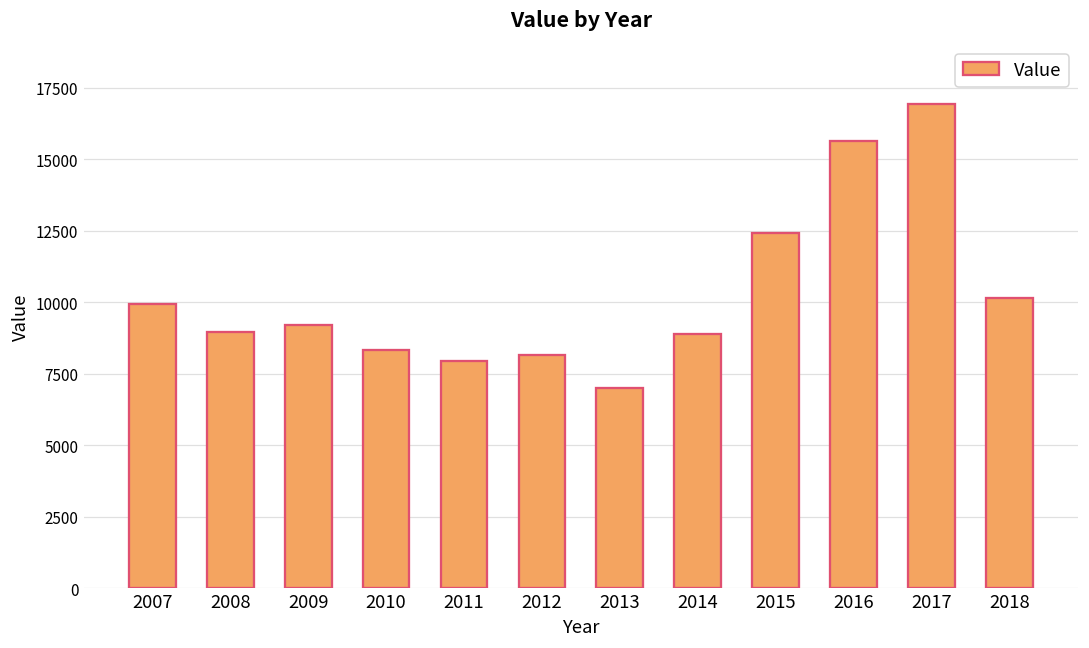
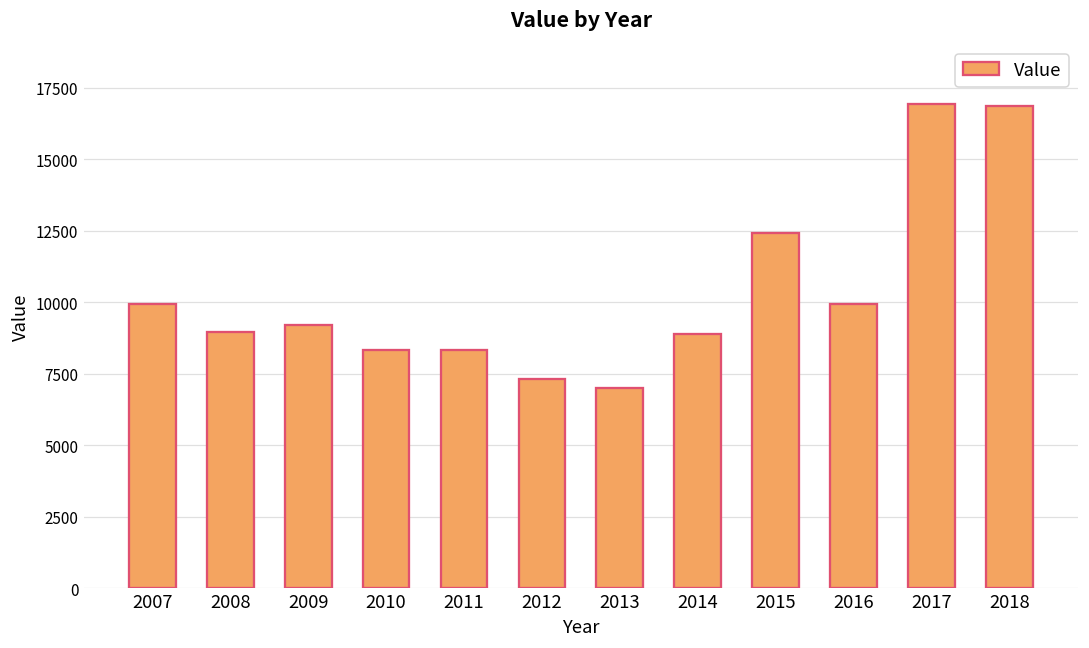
  {
    "2007": 9900,
    "2008": 9000,
    "2009": 9200,
    "2010": 8300,
-   "2011": 7900,
-   "2012": 8200,
+   "2011": 8300,
+   "2012": 7300,
    "2013": 7000,
    "2014": 8900,
    "2015": 12400,
-   "2016": 15600,
+   "2016": 9900,
    "2017": 16900,
-   "2018": 10200
+   "2018": 16900
  }
